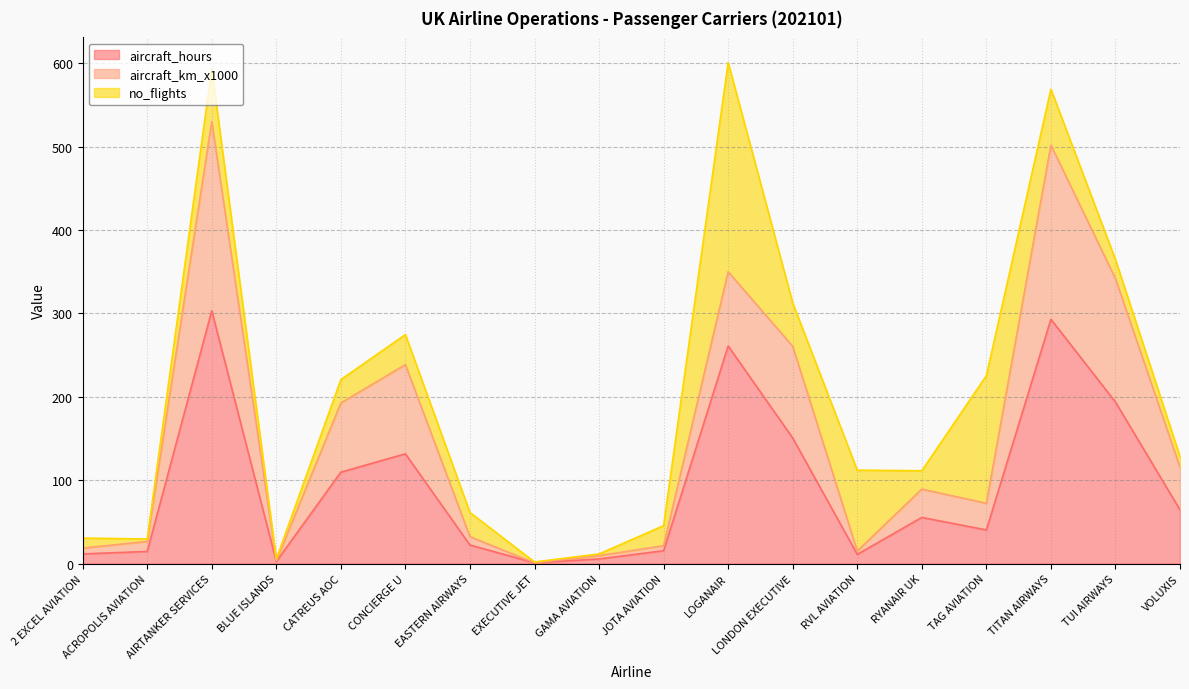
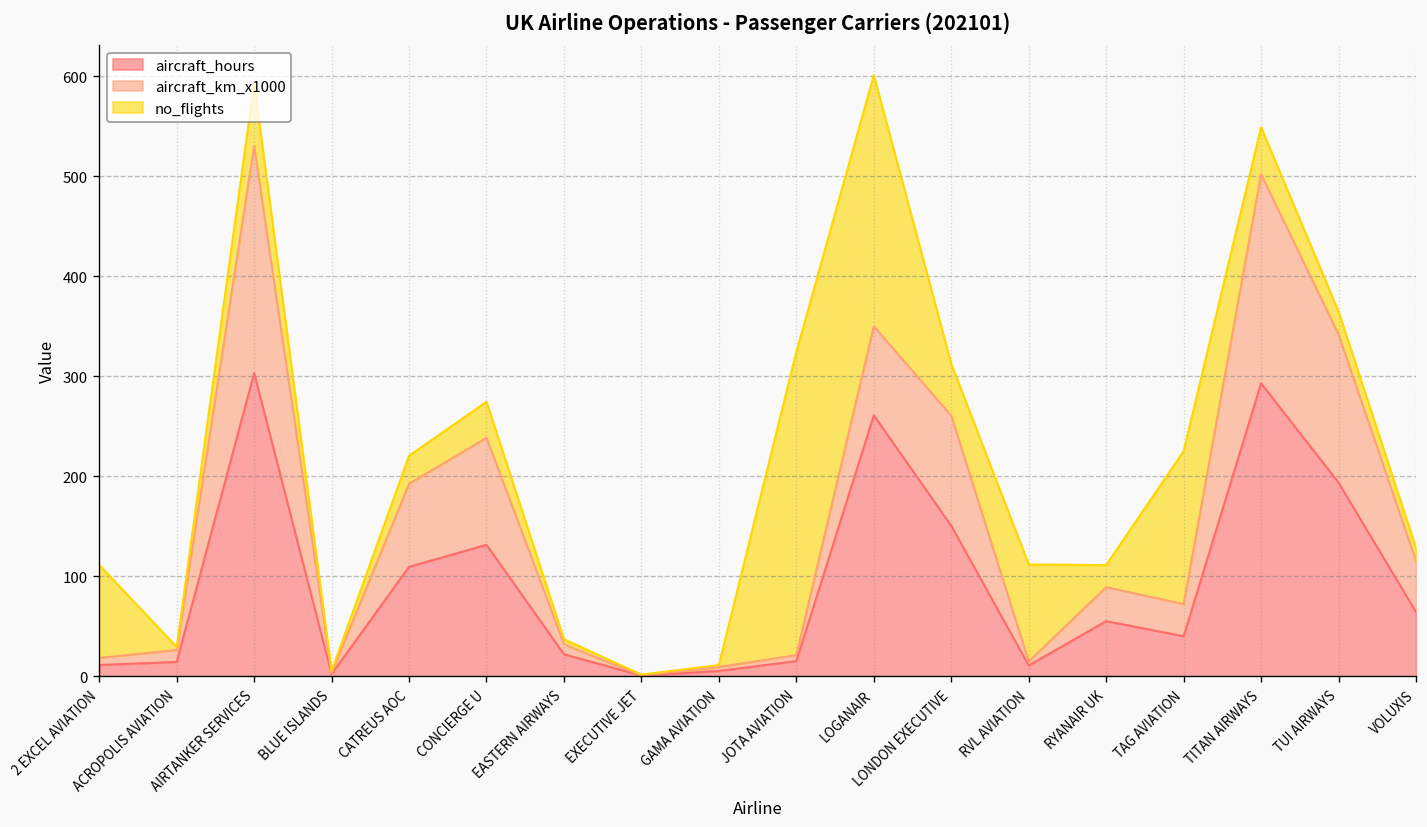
  {
    "no_flights": {
-     "2 EXCEL AVIATION": 10,
+     "2 EXCEL AVIATION": 90,
      "CATREUS AOC": 30,
      "CONCIERGE U": 40,
-     "EASTERN AIRWAYS": 30,
-     "JOTA AVIATION": 20,
+     "EASTERN AIRWAYS": 10,
+     "JOTA AVIATION": 300,
      "LOGANAIR": 250,
      "LONDON EXECUTIVE": 50,
      "RVL AVIATION": 100,
      "RYANAIR UK": 20,
      "TAG AVIATION": 150,
-     "TITAN AIRWAYS": 70,
+     "TITAN AIRWAYS": 50,
      "TUI AIRWAYS": 20,
      "VOLUXIS": 10
    }
  }
